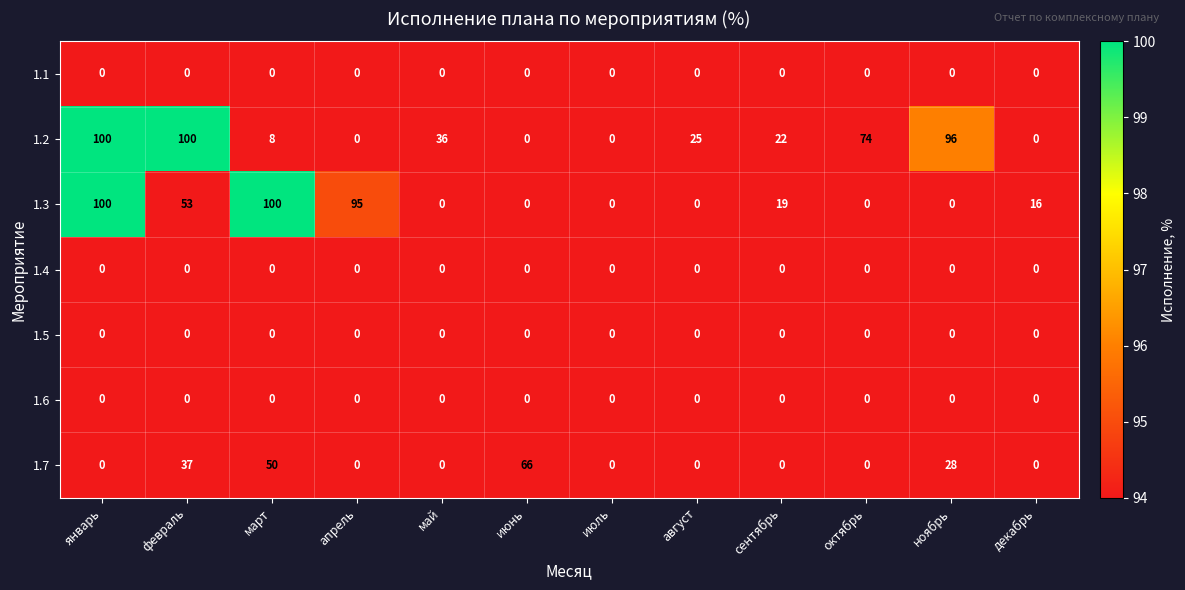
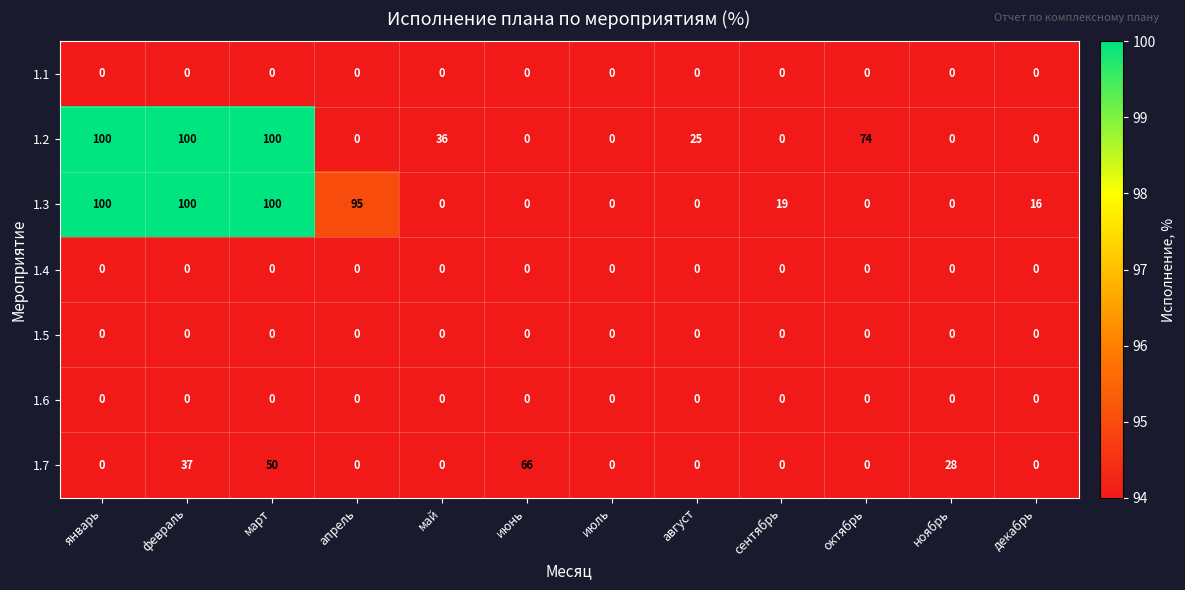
  {
    "1.1": {
      "январь": 0,
      "февраль": 0,
      "март": 0,
      "апрель": 0,
      "май": 0,
      "июнь": 0,
      "июль": 0,
      "август": 0,
      "сентябрь": 0,
      "октябрь": 0,
      "ноябрь": 0,
      "декабрь": 0
    },
    "1.2": {
      "январь": 100,
      "февраль": 100,
-     "март": 8,
+     "март": 100,
      "апрель": 0,
      "май": 36,
      "июнь": 0,
      "июль": 0,
      "август": 25,
-     "сентябрь": 22,
+     "сентябрь": 0,
      "октябрь": 74,
-     "ноябрь": 96,
+     "ноябрь": 0,
      "декабрь": 0
    },
    "1.3": {
      "январь": 100,
-     "февраль": 53,
+     "февраль": 100,
      "март": 100,
      "апрель": 95,
      "май": 0,
      "июнь": 0,
      "июль": 0,
      "август": 0,
      "сентябрь": 19,
      "октябрь": 0,
      "ноябрь": 0,
      "декабрь": 16
    },
    "1.4": {
      "январь": 0,
      "февраль": 0,
      "март": 0,
      "апрель": 0,
      "май": 0,
      "июнь": 0,
      "июль": 0,
      "август": 0,
      "сентябрь": 0,
      "октябрь": 0,
      "ноябрь": 0,
      "декабрь": 0
    },
    "1.5": {
      "январь": 0,
      "февраль": 0,
      "март": 0,
      "апрель": 0,
      "май": 0,
      "июнь": 0,
      "июль": 0,
      "август": 0,
      "сентябрь": 0,
      "октябрь": 0,
      "ноябрь": 0,
      "декабрь": 0
    },
    "1.6": {
      "январь": 0,
      "февраль": 0,
      "март": 0,
      "апрель": 0,
      "май": 0,
      "июнь": 0,
      "июль": 0,
      "август": 0,
      "сентябрь": 0,
      "октябрь": 0,
      "ноябрь": 0,
      "декабрь": 0
    },
    "1.7": {
      "январь": 0,
      "февраль": 37,
      "март": 50,
      "апрель": 0,
      "май": 0,
      "июнь": 66,
      "июль": 0,
      "август": 0,
      "сентябрь": 0,
      "октябрь": 0,
      "ноябрь": 28,
      "декабрь": 0
    }
  }
